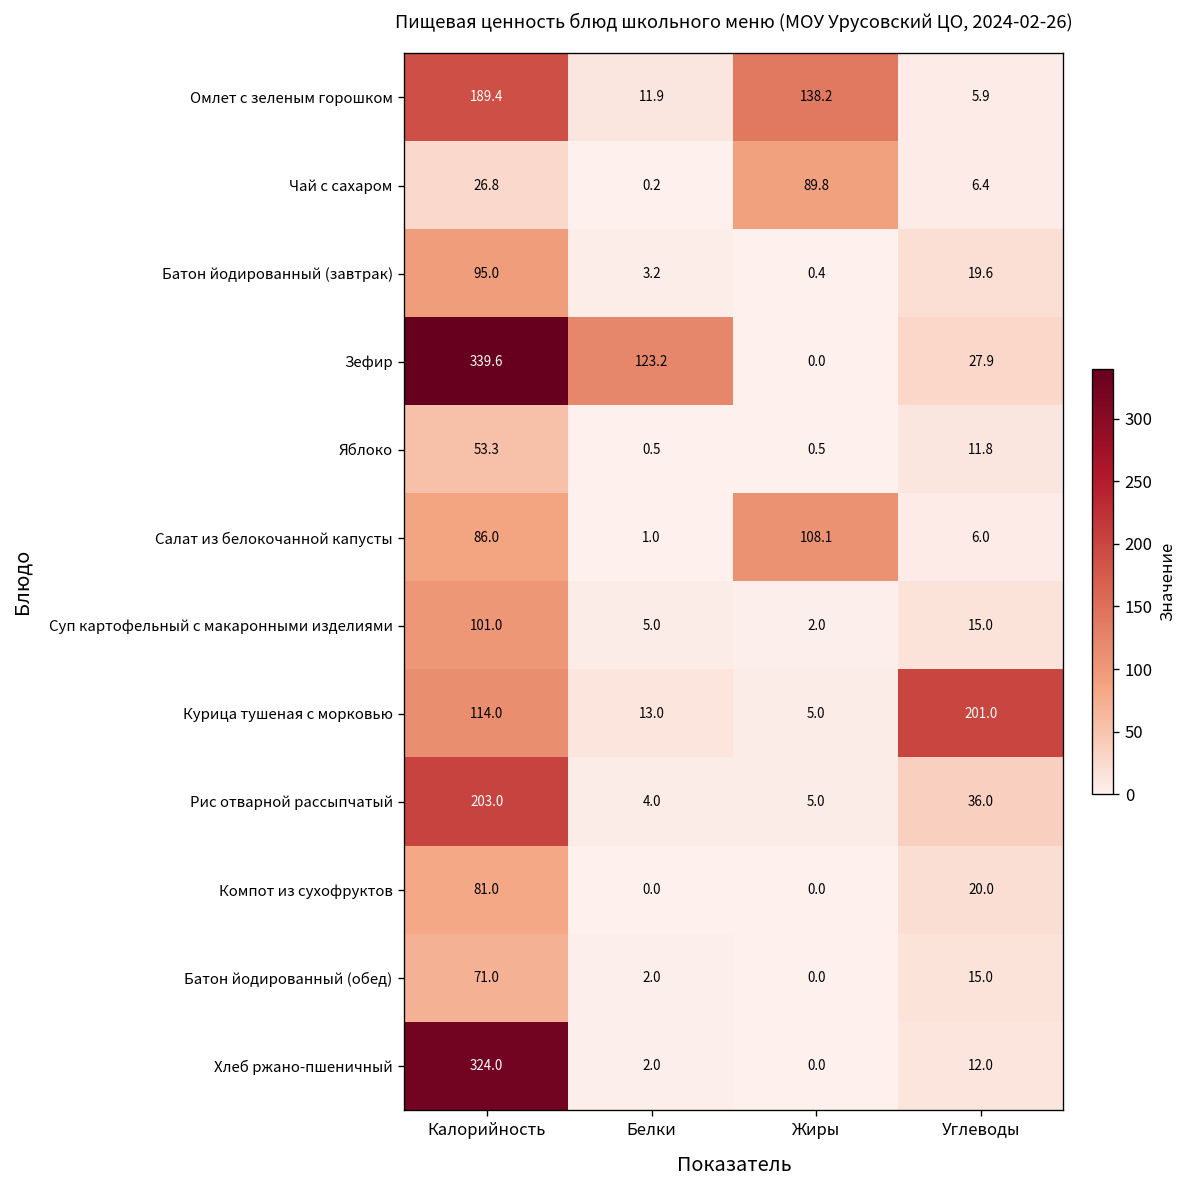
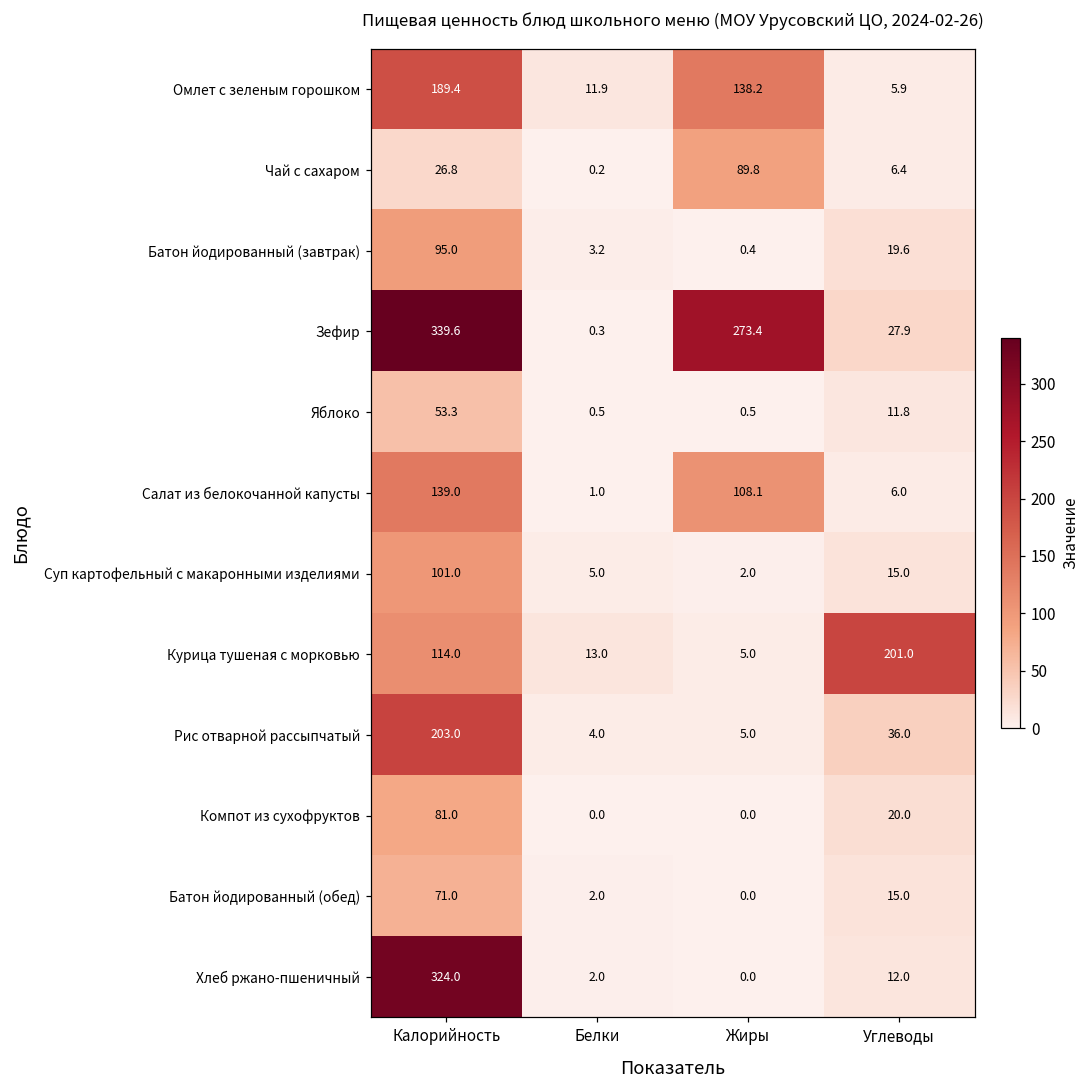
  {
    "Омлет с зеленым горошком": {
      "Калорийность": 189.4,
      "Белки": 11.9,
      "Жиры": 138.2,
      "Углеводы": 5.9
    },
    "Чай с сахаром": {
      "Калорийность": 26.8,
      "Белки": 0.2,
      "Жиры": 89.8,
      "Углеводы": 6.4
    },
    "Батон йодированный (завтрак)": {
      "Калорийность": 95.0,
      "Белки": 3.2,
      "Жиры": 0.4,
      "Углеводы": 19.6
    },
    "Зефир": {
      "Калорийность": 339.6,
-     "Белки": 123.2,
-     "Жиры": 0.0,
+     "Белки": 0.3,
+     "Жиры": 273.4,
      "Углеводы": 27.9
    },
    "Яблоко": {
      "Калорийность": 53.3,
      "Белки": 0.5,
      "Жиры": 0.5,
      "Углеводы": 11.8
    },
    "Салат из белокочанной капусты": {
-     "Калорийность": 86.0,
+     "Калорийность": 139.0,
      "Белки": 1.0,
      "Жиры": 108.1,
      "Углеводы": 6.0
    },
    "Суп картофельный с макаронными изделиями": {
      "Калорийность": 101.0,
      "Белки": 5.0,
      "Жиры": 2.0,
      "Углеводы": 15.0
    },
    "Курица тушеная с морковью": {
      "Калорийность": 114.0,
      "Белки": 13.0,
      "Жиры": 5.0,
      "Углеводы": 201.0
    },
    "Рис отварной рассыпчатый": {
      "Калорийность": 203.0,
      "Белки": 4.0,
      "Жиры": 5.0,
      "Углеводы": 36.0
    },
    "Компот из сухофруктов": {
      "Калорийность": 81.0,
      "Белки": 0.0,
      "Жиры": 0.0,
      "Углеводы": 20.0
    },
    "Батон йодированный (обед)": {
      "Калорийность": 71.0,
      "Белки": 2.0,
      "Жиры": 0.0,
      "Углеводы": 15.0
    },
    "Хлеб ржано-пшеничный": {
      "Калорийность": 324.0,
      "Белки": 2.0,
      "Жиры": 0.0,
      "Углеводы": 12.0
    }
  }
